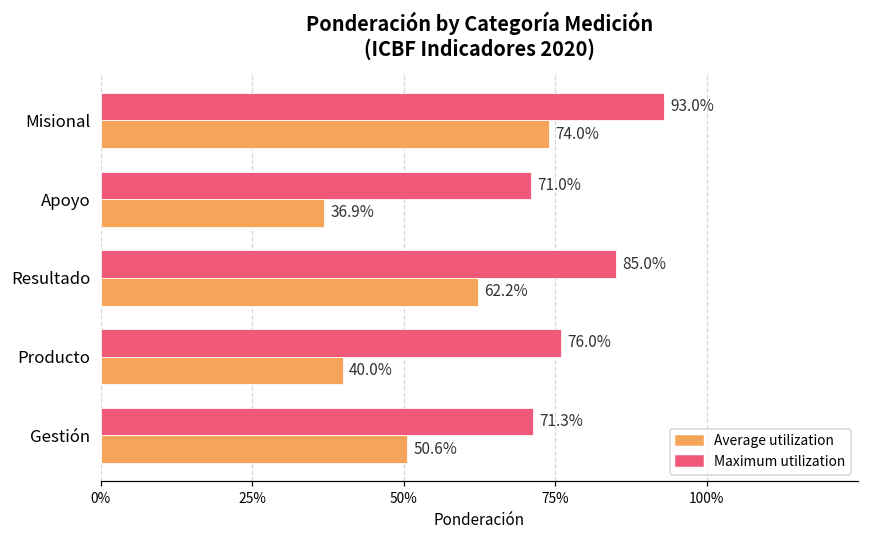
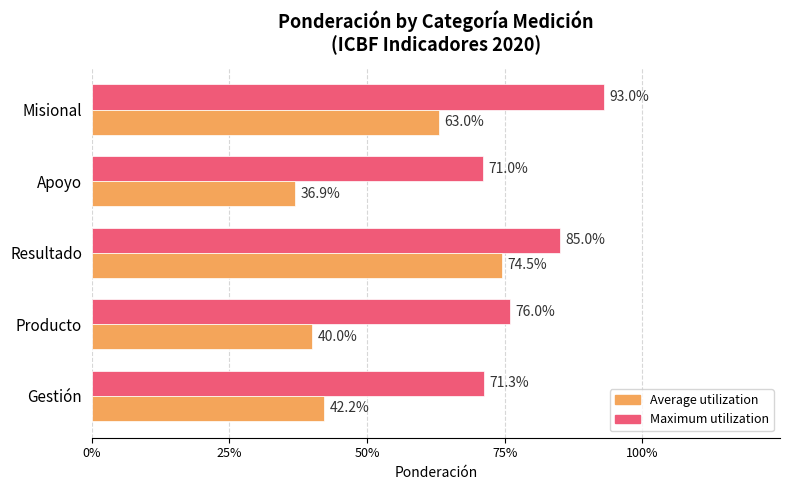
  {
    "Maximum utilization": {
      "Misional": "93.0%",
      "Apoyo": "71.0%",
      "Resultado": "85.0%",
      "Producto": "76.0%",
      "Gestión": "71.3%"
    },
    "Average utilization": {
-     "Misional": "74.0%",
+     "Misional": "63.0%",
      "Apoyo": "36.9%",
-     "Resultado": "62.2%",
+     "Resultado": "74.5%",
      "Producto": "40.0%",
-     "Gestión": "50.6%"
+     "Gestión": "42.2%"
    }
  }
